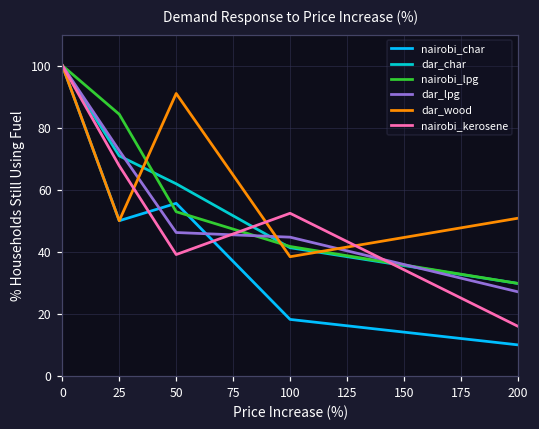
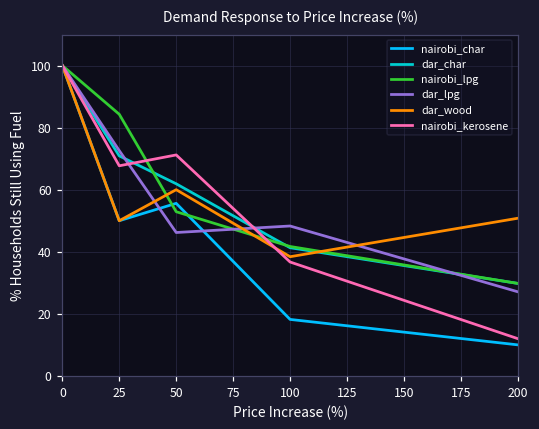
  {
    "nairobi_lpg": {
      "25": 84,
      "50": 53
    },
    "dar_lpg": {
      "25": 73,
      "50": 46,
-     "100": 45,
+     "100": 48,
      "200": 27
    },
    "dar_wood": {
-     "50": 91,
+     "50": 60,
      "100": 38,
      "200": 51
    },
    "nairobi_kerosene": {
      "25": 68,
-     "50": 39,
-     "100": 52,
-     "200": 16
+     "50": 71,
+     "100": 37,
+     "200": 12
    }
  }
